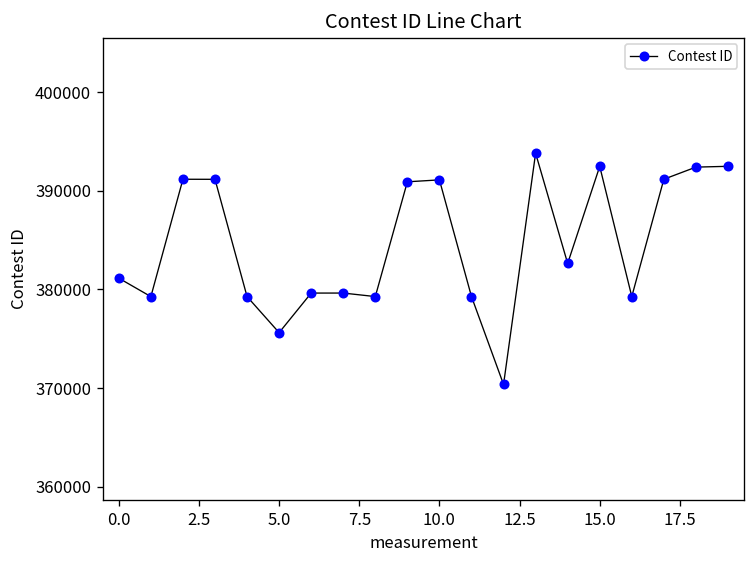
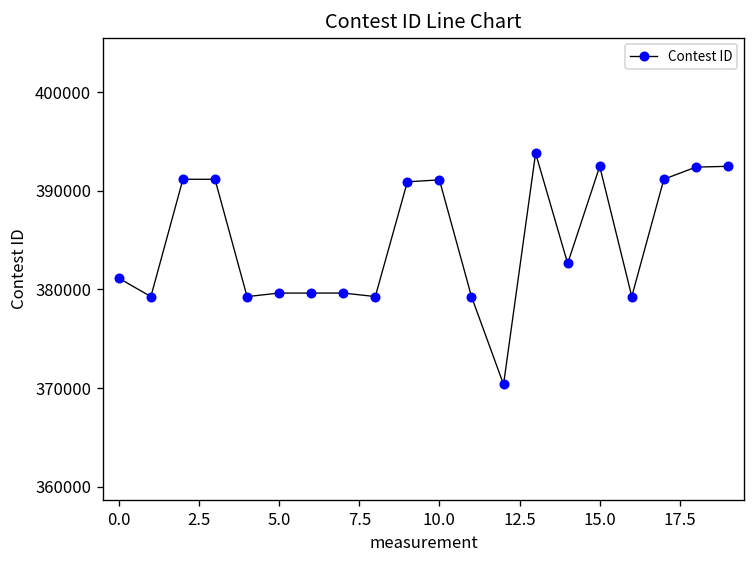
  {
    "0.0": 381000,
-   "5.0": 376000,
+   "5.0": 380000,
    "10.0": 391000,
    "15.0": 392000
  }
